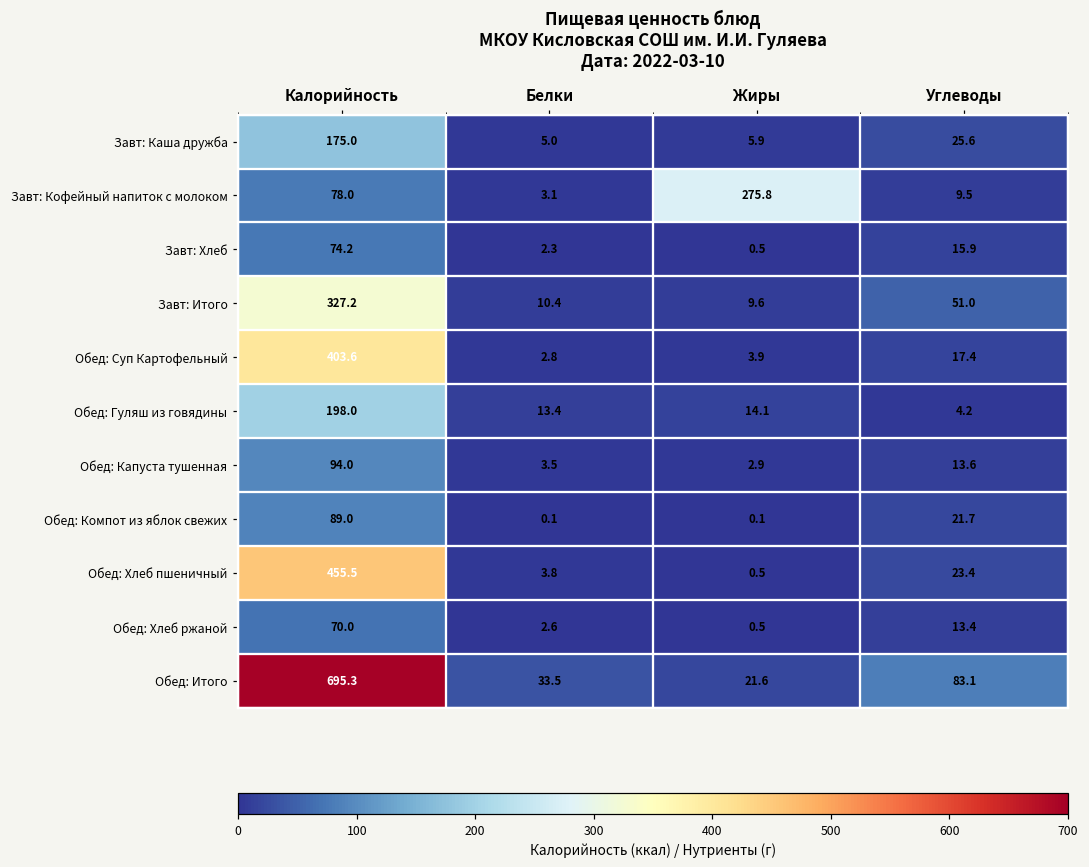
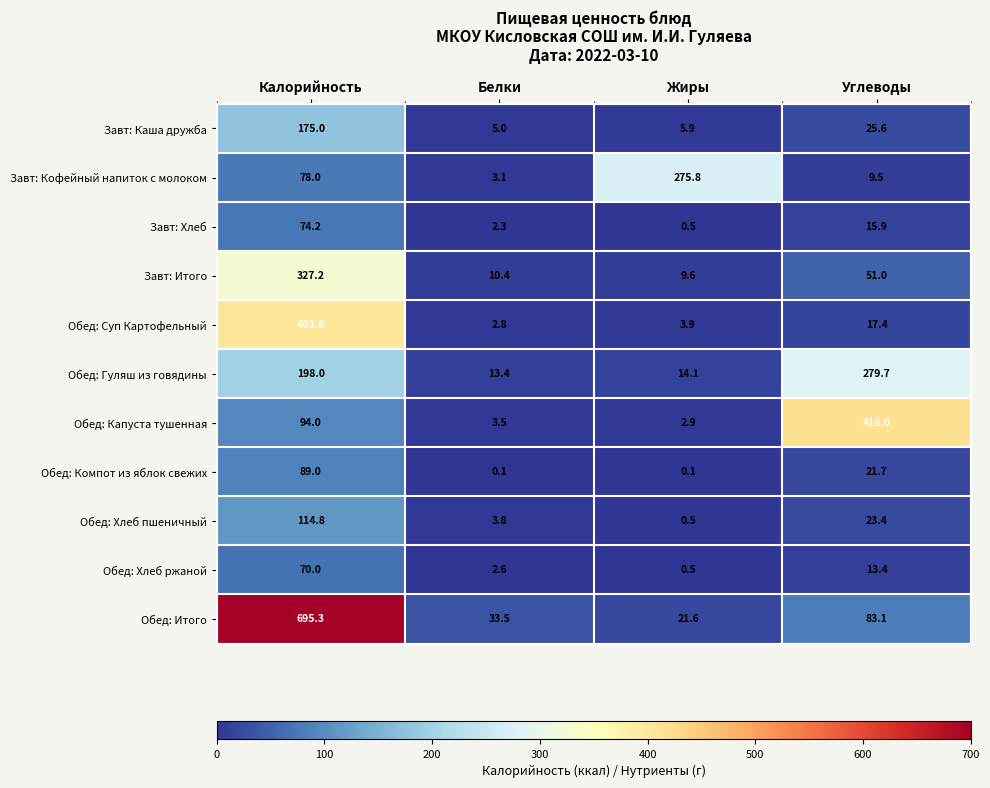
  {
    "Завт: Каша дружба": {
      "Калорийность": 175.0,
      "Белки": 5.0,
      "Жиры": 5.9,
      "Углеводы": 25.6
    },
    "Завт: Кофейный напиток с молоком": {
      "Калорийность": 78.0,
      "Белки": 3.1,
      "Жиры": 275.8,
      "Углеводы": 9.5
    },
    "Завт: Хлеб": {
      "Калорийность": 74.2,
      "Белки": 2.3,
      "Жиры": 0.5,
      "Углеводы": 15.9
    },
    "Завт: Итого": {
      "Калорийность": 327.2,
      "Белки": 10.4,
      "Жиры": 9.6,
      "Углеводы": 51.0
    },
    "Обед: Суп Картофельный": {
      "Калорийность": 403.6,
      "Белки": 2.8,
      "Жиры": 3.9,
      "Углеводы": 17.4
    },
    "Обед: Гуляш из говядины": {
      "Калорийность": 198.0,
      "Белки": 13.4,
      "Жиры": 14.1,
-     "Углеводы": 4.2
+     "Углеводы": 279.7
    },
    "Обед: Капуста тушенная": {
      "Калорийность": 94.0,
      "Белки": 3.5,
      "Жиры": 2.9,
-     "Углеводы": 13.6
+     "Углеводы": 416.0
    },
    "Обед: Компот из яблок свежих": {
      "Калорийность": 89.0,
      "Белки": 0.1,
      "Жиры": 0.1,
      "Углеводы": 21.7
    },
    "Обед: Хлеб пшеничный": {
-     "Калорийность": 455.5,
+     "Калорийность": 114.8,
      "Белки": 3.8,
      "Жиры": 0.5,
      "Углеводы": 23.4
    },
    "Обед: Хлеб ржаной": {
      "Калорийность": 70.0,
      "Белки": 2.6,
      "Жиры": 0.5,
      "Углеводы": 13.4
    },
    "Обед: Итого": {
      "Калорийность": 695.3,
      "Белки": 33.5,
      "Жиры": 21.6,
      "Углеводы": 83.1
    }
  }
